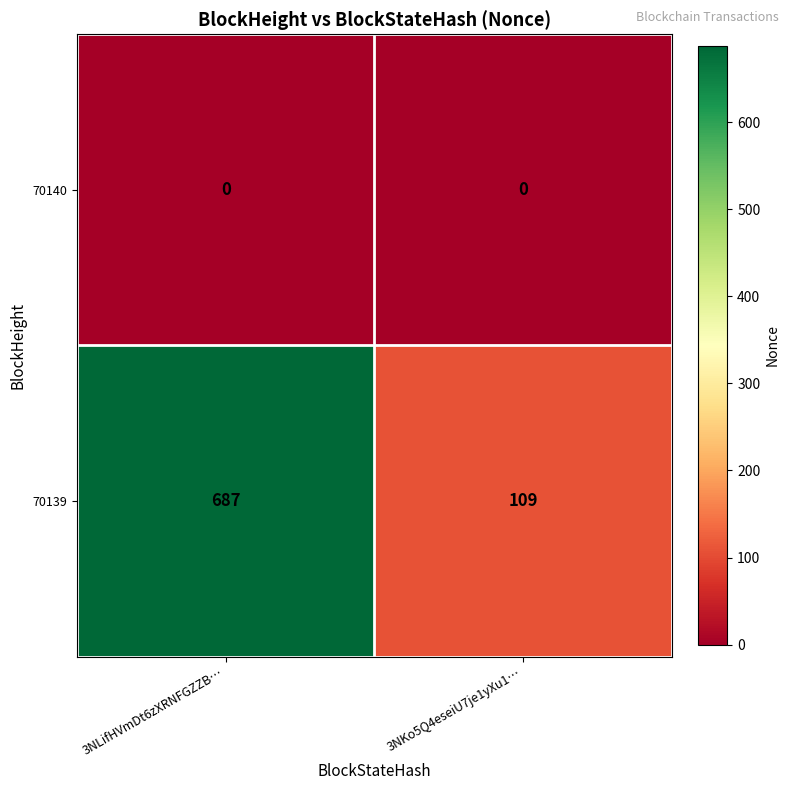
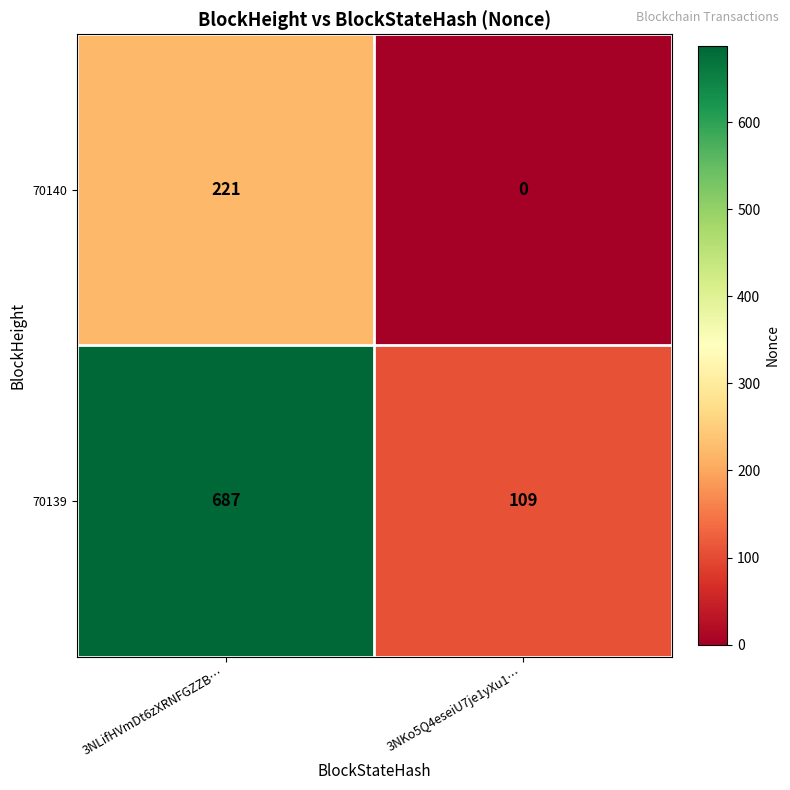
  {
    "70140": {
-     "3NLifHVmDt6zXRNFGZZB…": 0,
+     "3NLifHVmDt6zXRNFGZZB…": 221,
      "3NKo5Q4eseiU7je1yXu1…": 0
    },
    "70139": {
      "3NLifHVmDt6zXRNFGZZB…": 687,
      "3NKo5Q4eseiU7je1yXu1…": 109
    }
  }
